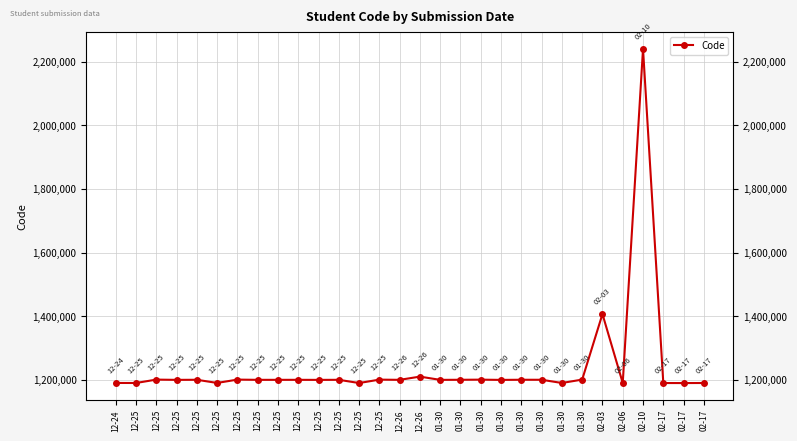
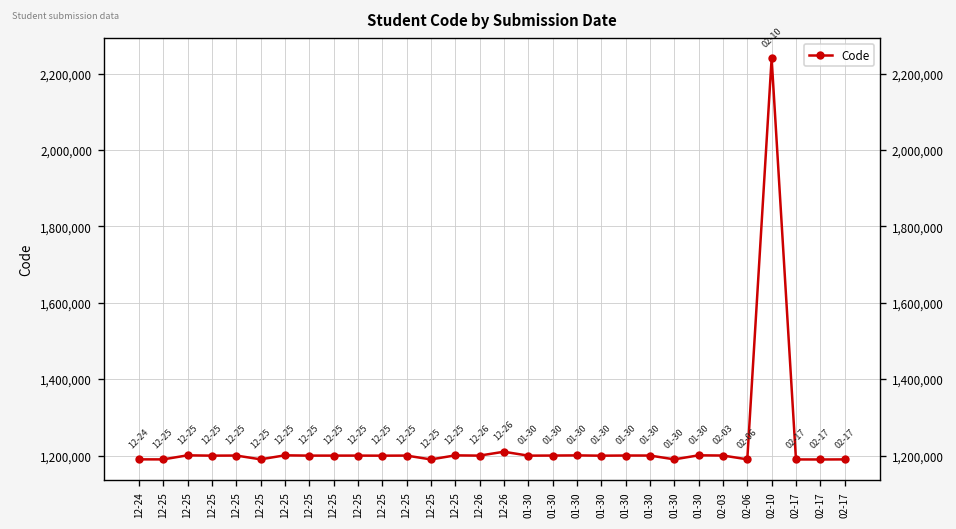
  {
-   "02-03": "1,410,000"
+   "02-03": "1,200,000"
  }
